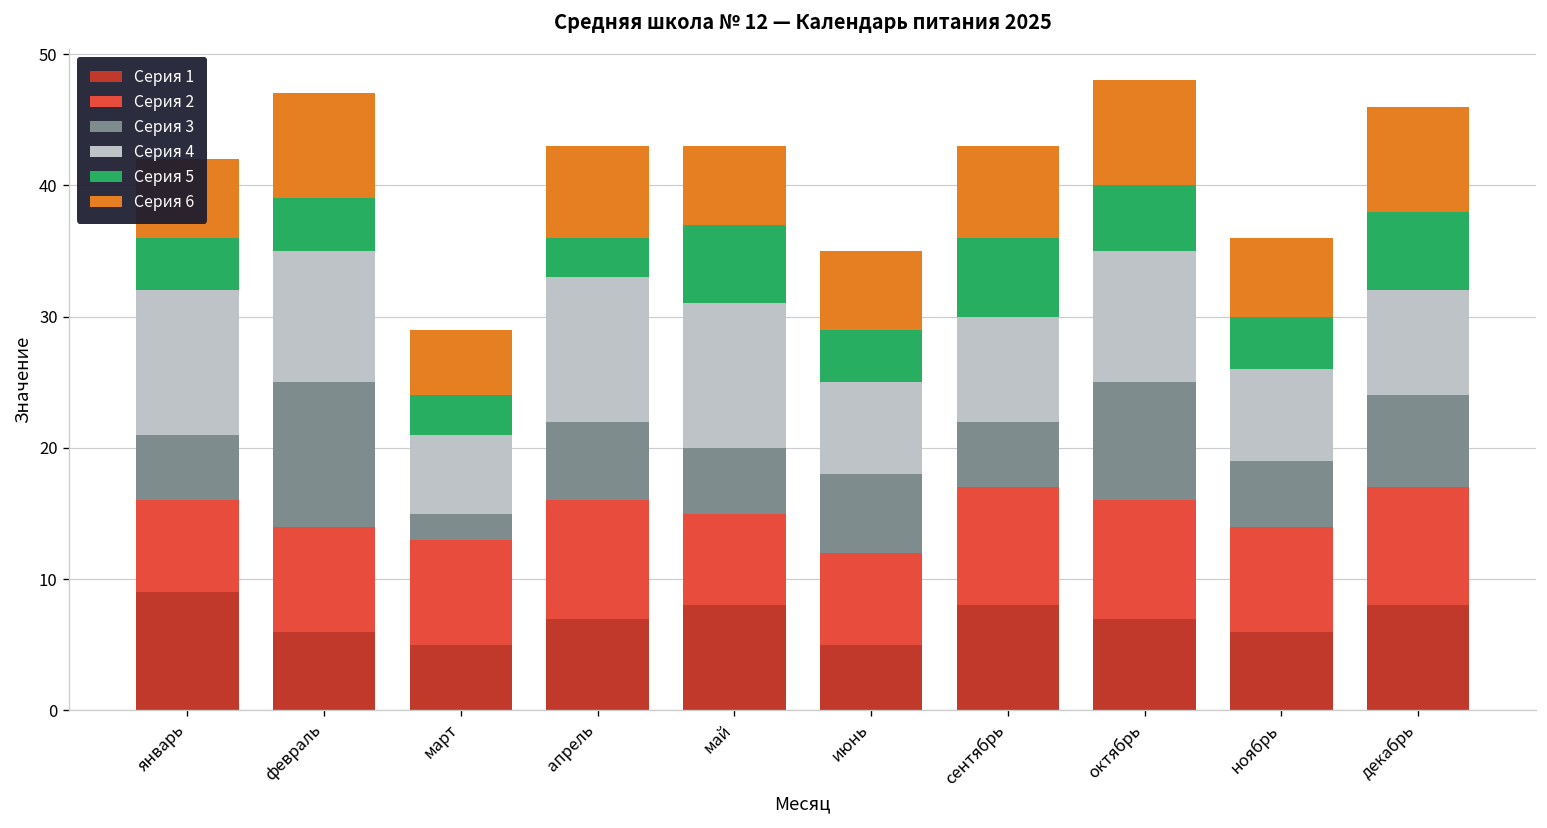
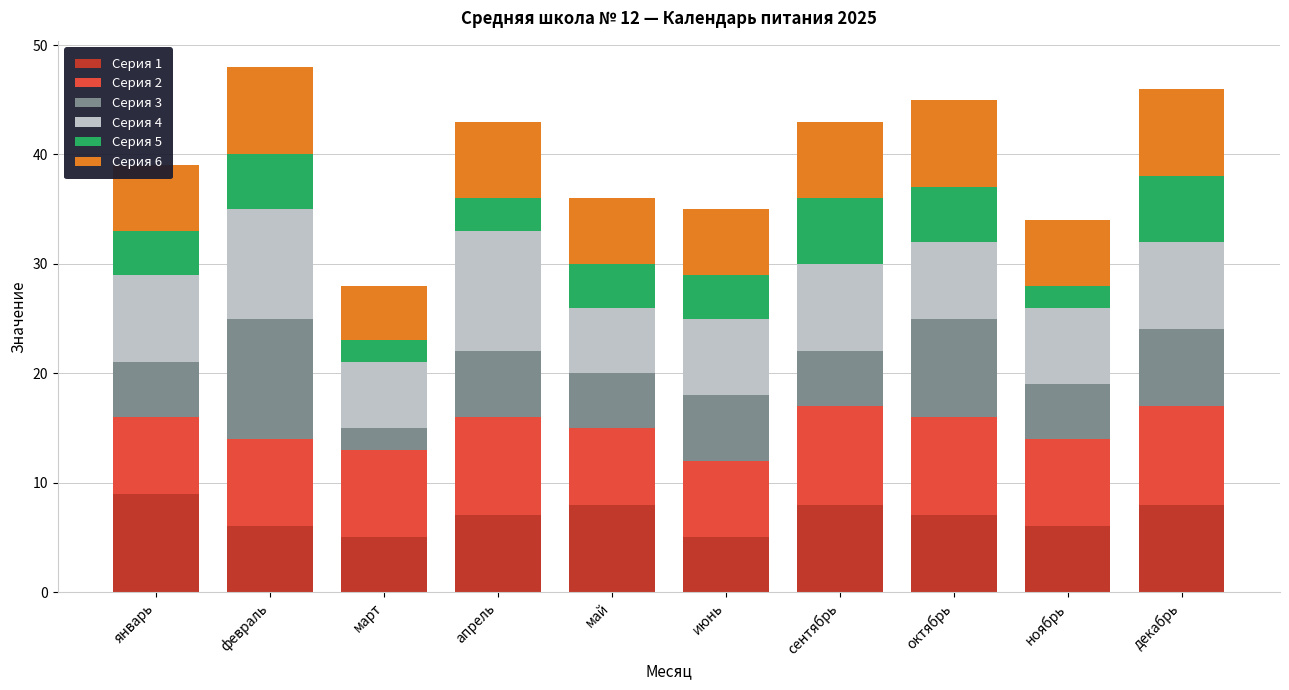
  {
    "Серия 3": {
      "январь": 5,
      "февраль": 11,
      "март": 2,
      "апрель": 6,
      "май": 5,
      "июнь": 6,
      "сентябрь": 5,
      "октябрь": 9,
      "ноябрь": 5,
      "декабрь": 7
    },
    "Серия 4": {
-     "январь": 11,
+     "январь": 8,
      "февраль": 10,
      "март": 6,
      "апрель": 11,
-     "май": 11,
+     "май": 6,
      "июнь": 7,
      "сентябрь": 8,
-     "октябрь": 10,
+     "октябрь": 7,
      "ноябрь": 7,
      "декабрь": 8
    },
    "Серия 5": {
      "январь": 4,
-     "февраль": 4,
-     "март": 3,
+     "февраль": 5,
+     "март": 2,
      "апрель": 3,
-     "май": 6,
+     "май": 4,
      "июнь": 4,
      "сентябрь": 6,
      "октябрь": 5,
-     "ноябрь": 4,
+     "ноябрь": 2,
      "декабрь": 6
    }
  }
